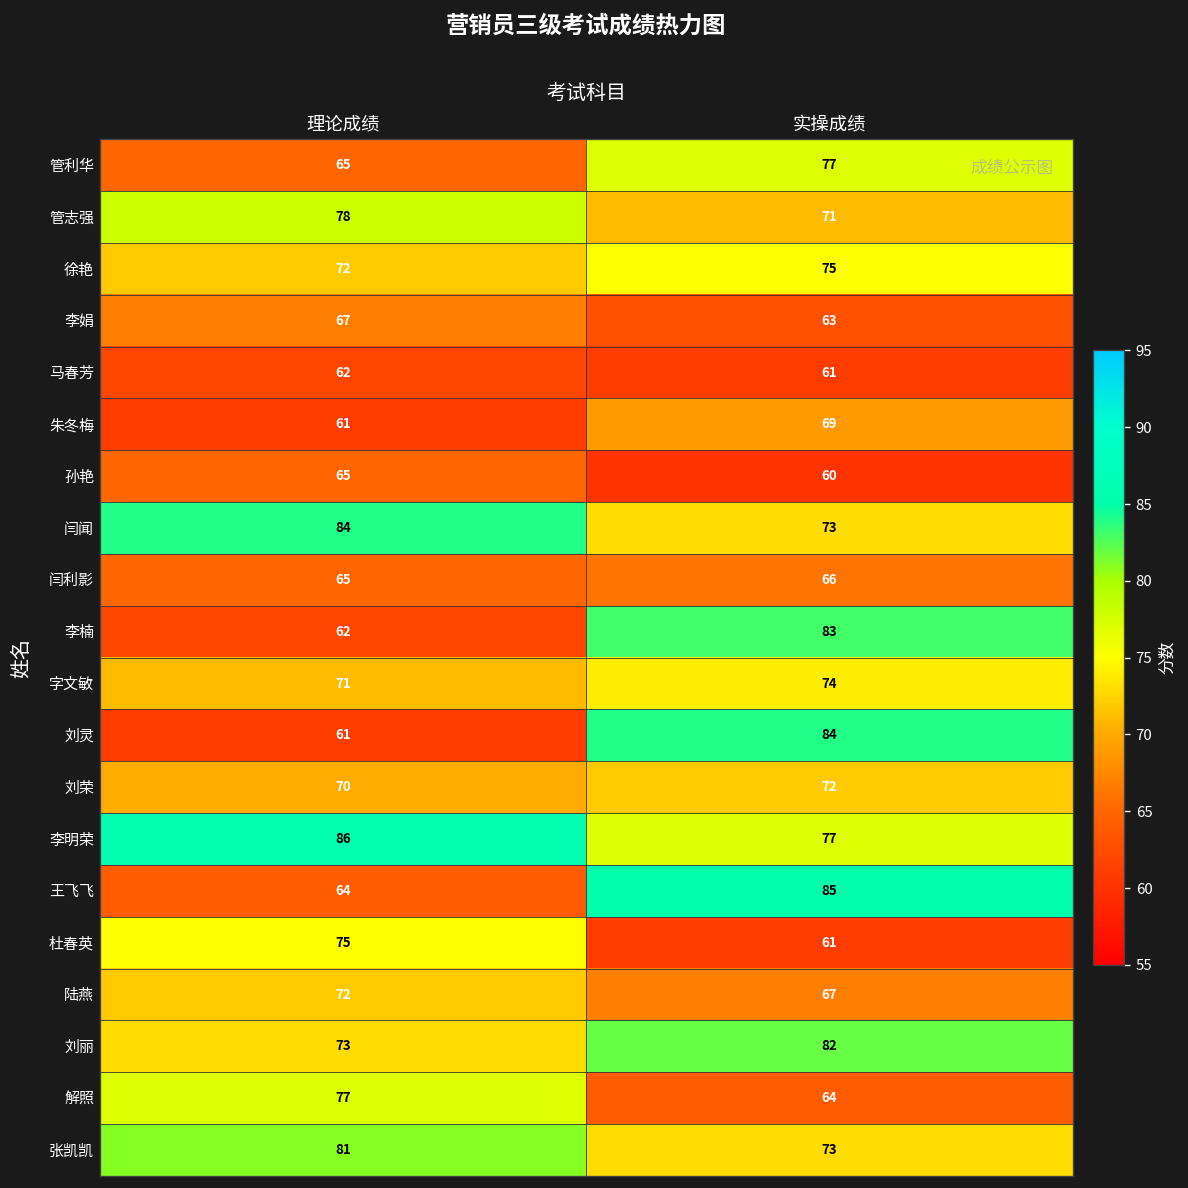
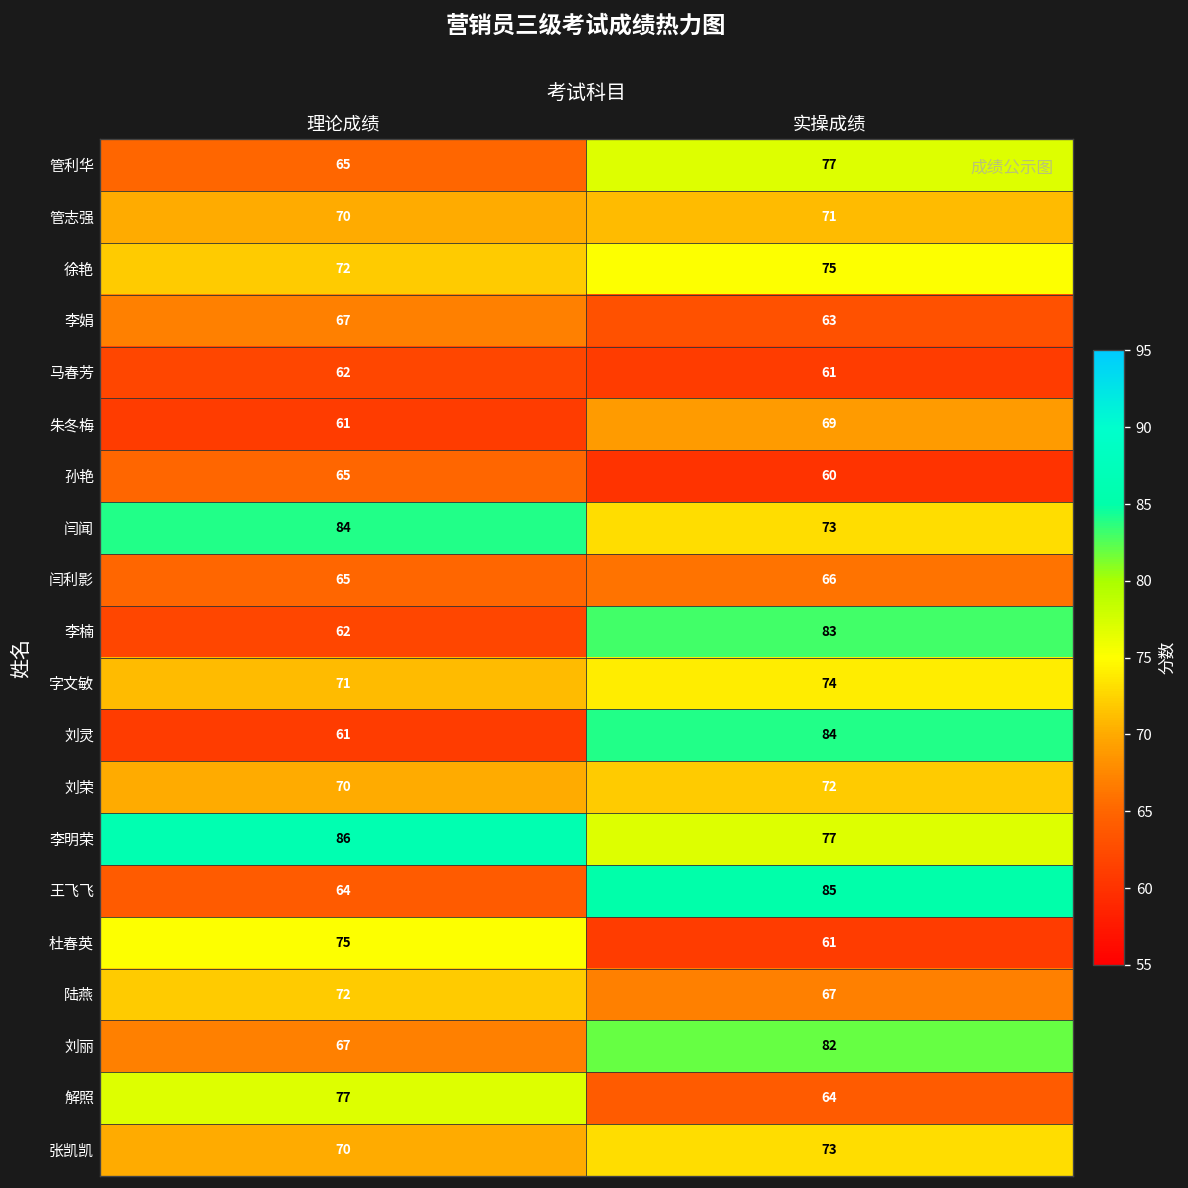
  {
    "管利华": {
      "理论成绩": 65
    },
    "管志强": {
-     "理论成绩": 78,
+     "理论成绩": 70,
      "实操成绩": 71
    },
    "徐艳": {
      "理论成绩": 72,
      "实操成绩": 75
    },
    "李娟": {
      "理论成绩": 67,
      "实操成绩": 63
    },
    "马春芳": {
      "理论成绩": 62,
      "实操成绩": 61
    },
    "朱冬梅": {
      "理论成绩": 61,
      "实操成绩": 69
    },
    "孙艳": {
      "理论成绩": 65,
      "实操成绩": 60
    },
    "闫闻": {
      "理论成绩": 84,
      "实操成绩": 73
    },
    "闫利影": {
      "理论成绩": 65,
      "实操成绩": 66
    },
    "李楠": {
      "理论成绩": 62,
      "实操成绩": 83
    },
    "字文敏": {
      "理论成绩": 71,
      "实操成绩": 74
    },
    "刘灵": {
      "理论成绩": 61,
      "实操成绩": 84
    },
    "刘荣": {
      "理论成绩": 70,
      "实操成绩": 72
    },
    "李明荣": {
      "理论成绩": 86,
      "实操成绩": 77
    },
    "王飞飞": {
      "理论成绩": 64,
      "实操成绩": 85
    },
    "杜春英": {
      "理论成绩": 75,
      "实操成绩": 61
    },
    "陆燕": {
      "理论成绩": 72,
      "实操成绩": 67
    },
    "刘丽": {
-     "理论成绩": 73,
+     "理论成绩": 67,
      "实操成绩": 82
    },
    "解照": {
      "理论成绩": 77,
      "实操成绩": 64
    },
    "张凯凯": {
-     "理论成绩": 81,
+     "理论成绩": 70,
      "实操成绩": 73
    }
  }
